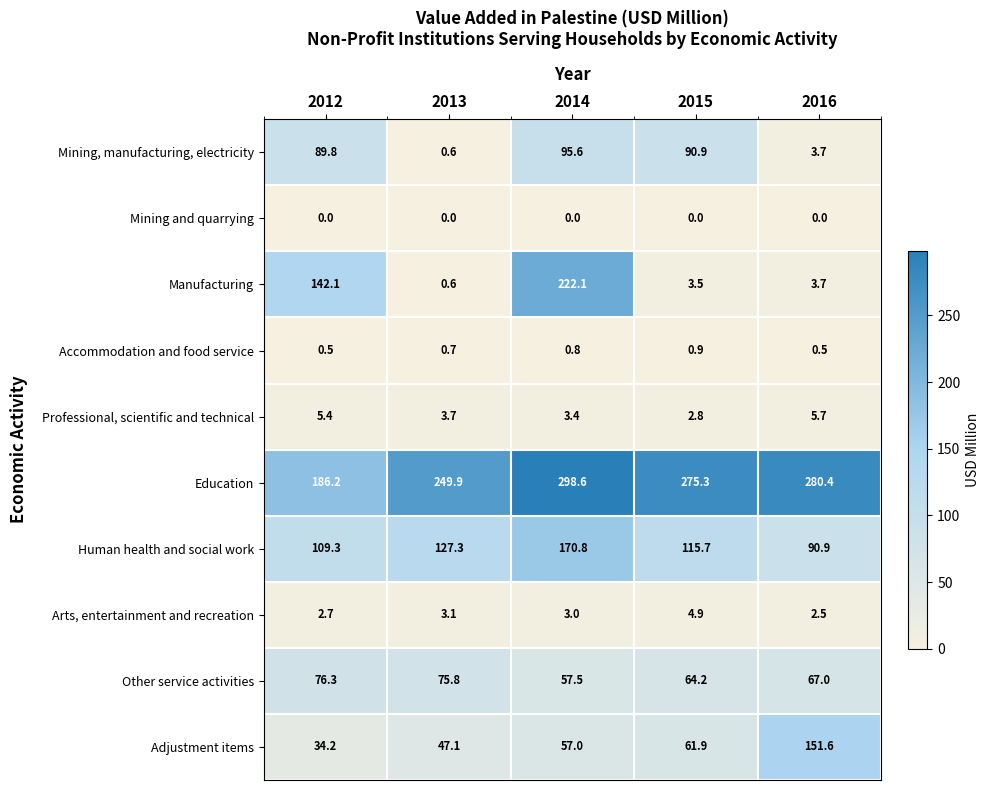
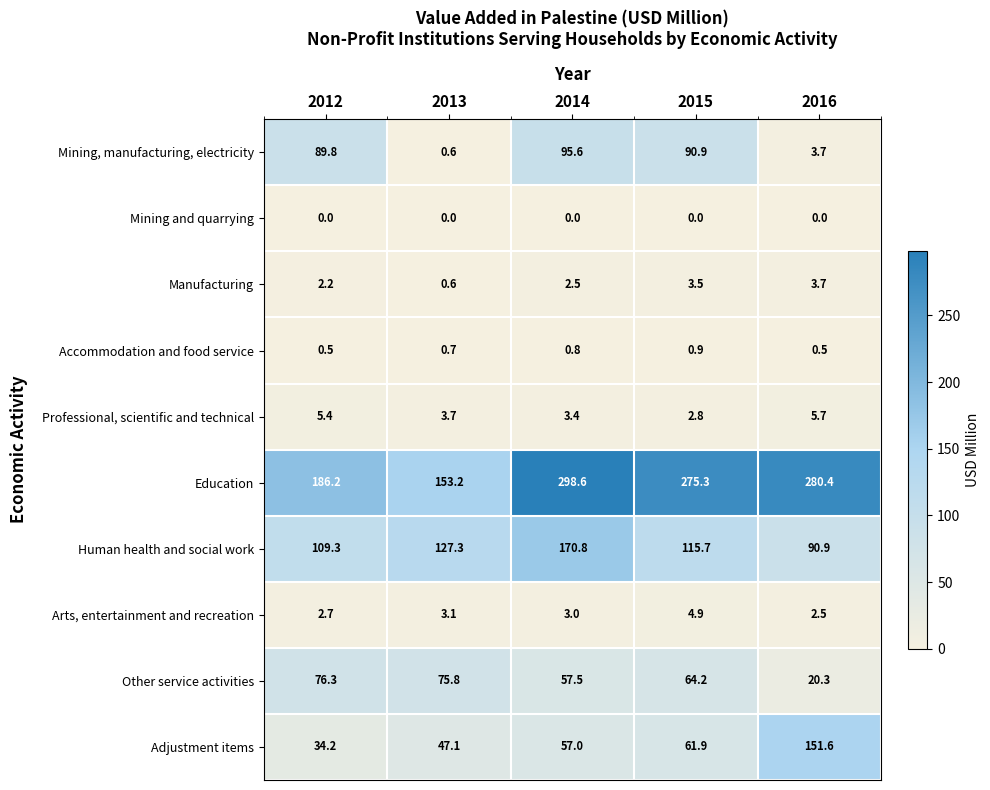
  {
    "Mining, manufacturing, electricity": {
      "2012": 89.8,
      "2013": 0.6,
      "2014": 95.6,
      "2015": 90.9,
      "2016": 3.7
    },
    "Mining and quarrying": {
      "2012": 0.0,
      "2013": 0.0,
      "2014": 0.0,
      "2015": 0.0,
      "2016": 0.0
    },
    "Manufacturing": {
-     "2012": 142.1,
+     "2012": 2.2,
      "2013": 0.6,
-     "2014": 222.1,
+     "2014": 2.5,
      "2015": 3.5,
      "2016": 3.7
    },
    "Accommodation and food service": {
      "2012": 0.5,
      "2013": 0.7,
      "2014": 0.8,
      "2015": 0.9,
      "2016": 0.5
    },
    "Professional, scientific and technical": {
      "2012": 5.4,
      "2013": 3.7,
      "2014": 3.4,
      "2015": 2.8,
      "2016": 5.7
    },
    "Education": {
      "2012": 186.2,
-     "2013": 249.9,
+     "2013": 153.2,
      "2014": 298.6,
      "2015": 275.3,
      "2016": 280.4
    },
    "Human health and social work": {
      "2012": 109.3,
      "2013": 127.3,
      "2014": 170.8,
      "2015": 115.7,
      "2016": 90.9
    },
    "Arts, entertainment and recreation": {
      "2012": 2.7,
      "2013": 3.1,
      "2014": 3.0,
      "2015": 4.9,
      "2016": 2.5
    },
    "Other service activities": {
      "2012": 76.3,
      "2013": 75.8,
      "2014": 57.5,
      "2015": 64.2,
-     "2016": 67.0
+     "2016": 20.3
    },
    "Adjustment items": {
      "2012": 34.2,
      "2013": 47.1,
      "2014": 57.0,
      "2015": 61.9,
      "2016": 151.6
    }
  }
